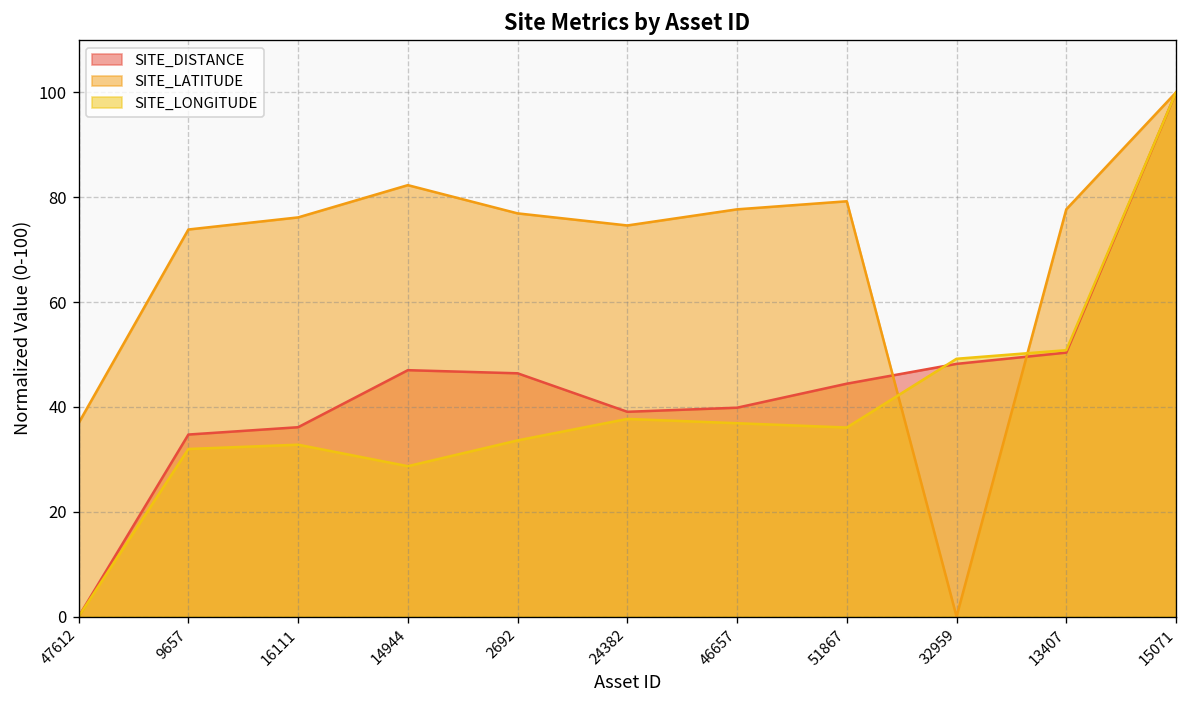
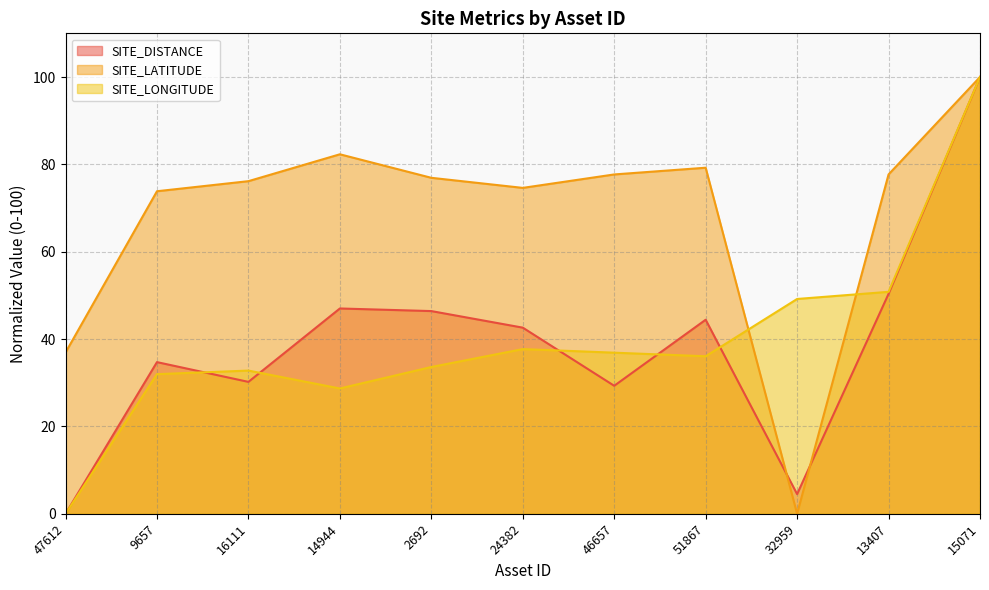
  {
    "SITE_DISTANCE": {
      "9657": 35,
-     "16111": 36,
+     "16111": 30,
      "14944": 47,
      "2692": 46,
-     "24382": 39,
-     "46657": 40,
+     "24382": 43,
+     "46657": 29,
      "51867": 44,
-     "32959": 48
+     "32959": 5
    }
  }
